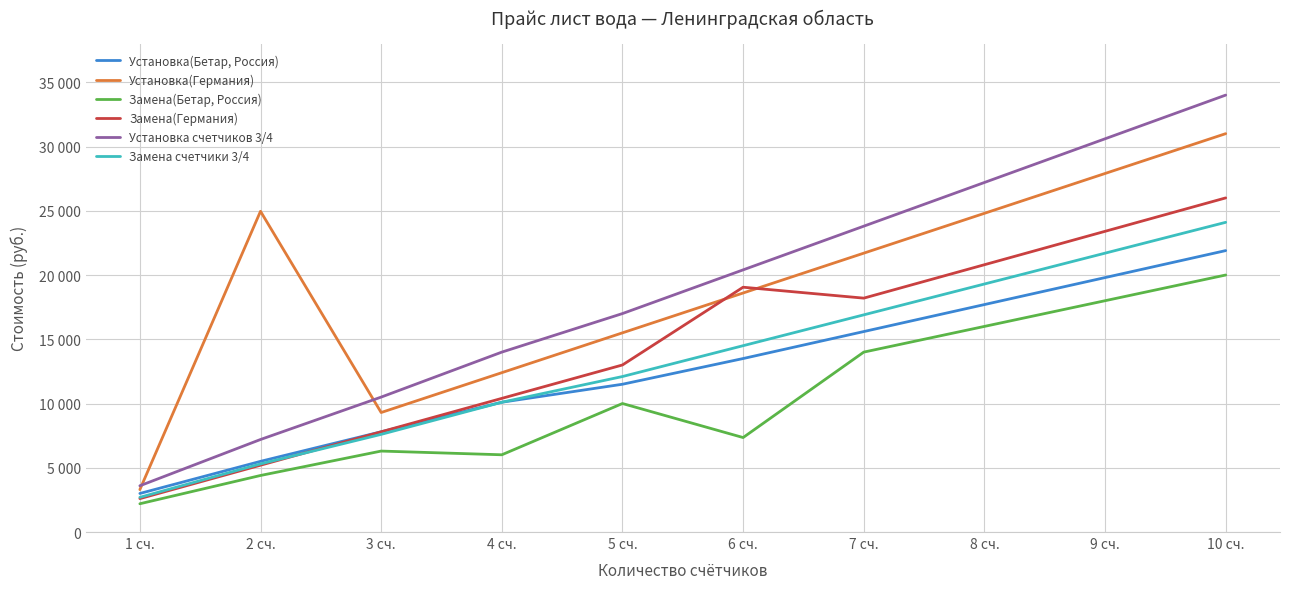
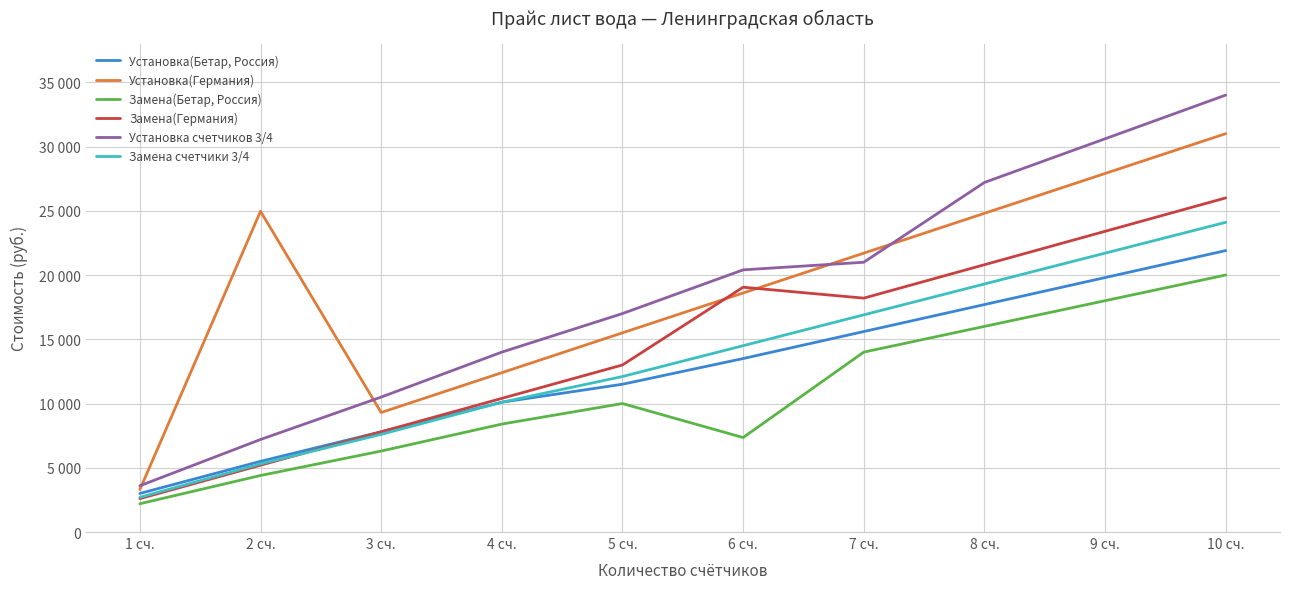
  {
    "Установка(Бетар, Россия)": {
      "1 сч.": 3000,
      "2 сч.": 5500,
      "5 сч.": 11500,
      "6 сч.": 13500,
      "7 сч.": 15600,
      "8 сч.": 17700,
      "9 сч.": 19800,
      "10 сч.": 21900
    },
    "Установка(Германия)": {
      "1 сч.": 3300,
      "2 сч.": 25000,
      "3 сч.": 9300,
      "4 сч.": 12400,
      "5 сч.": 15500,
      "6 сч.": 18600,
      "7 сч.": 21700,
      "8 сч.": 24800,
      "9 сч.": 27900,
      "10 сч.": 31000
    },
    "Замена(Бетар, Россия)": {
      "1 сч.": 2200,
      "2 сч.": 4400,
      "3 сч.": 6300,
-     "4 сч.": 6000,
+     "4 сч.": 8400,
      "5 сч.": 10000,
      "6 сч.": 7400,
      "7 сч.": 14000,
      "8 сч.": 16000,
      "9 сч.": 18000,
      "10 сч.": 20000
    },
    "Замена(Германия)": {
      "4 сч.": 10400,
      "5 сч.": 13000,
      "6 сч.": 19100,
      "7 сч.": 18200,
      "8 сч.": 20800,
      "9 сч.": 23400,
      "10 сч.": 26000
    },
    "Установка счетчиков 3/4": {
      "1 сч.": 3600,
      "2 сч.": 7200,
      "3 сч.": 10500,
      "4 сч.": 14000,
      "5 сч.": 17000,
      "6 сч.": 20400,
-     "7 сч.": 23800,
+     "7 сч.": 21000,
      "8 сч.": 27200,
      "9 сч.": 30600,
      "10 сч.": 34000
    },
    "Замена счетчики 3/4": {
      "3 сч.": 7600,
      "5 сч.": 12100,
      "6 сч.": 14500,
      "7 сч.": 16900,
      "8 сч.": 19300,
      "9 сч.": 21700,
      "10 сч.": 24100
    }
  }
